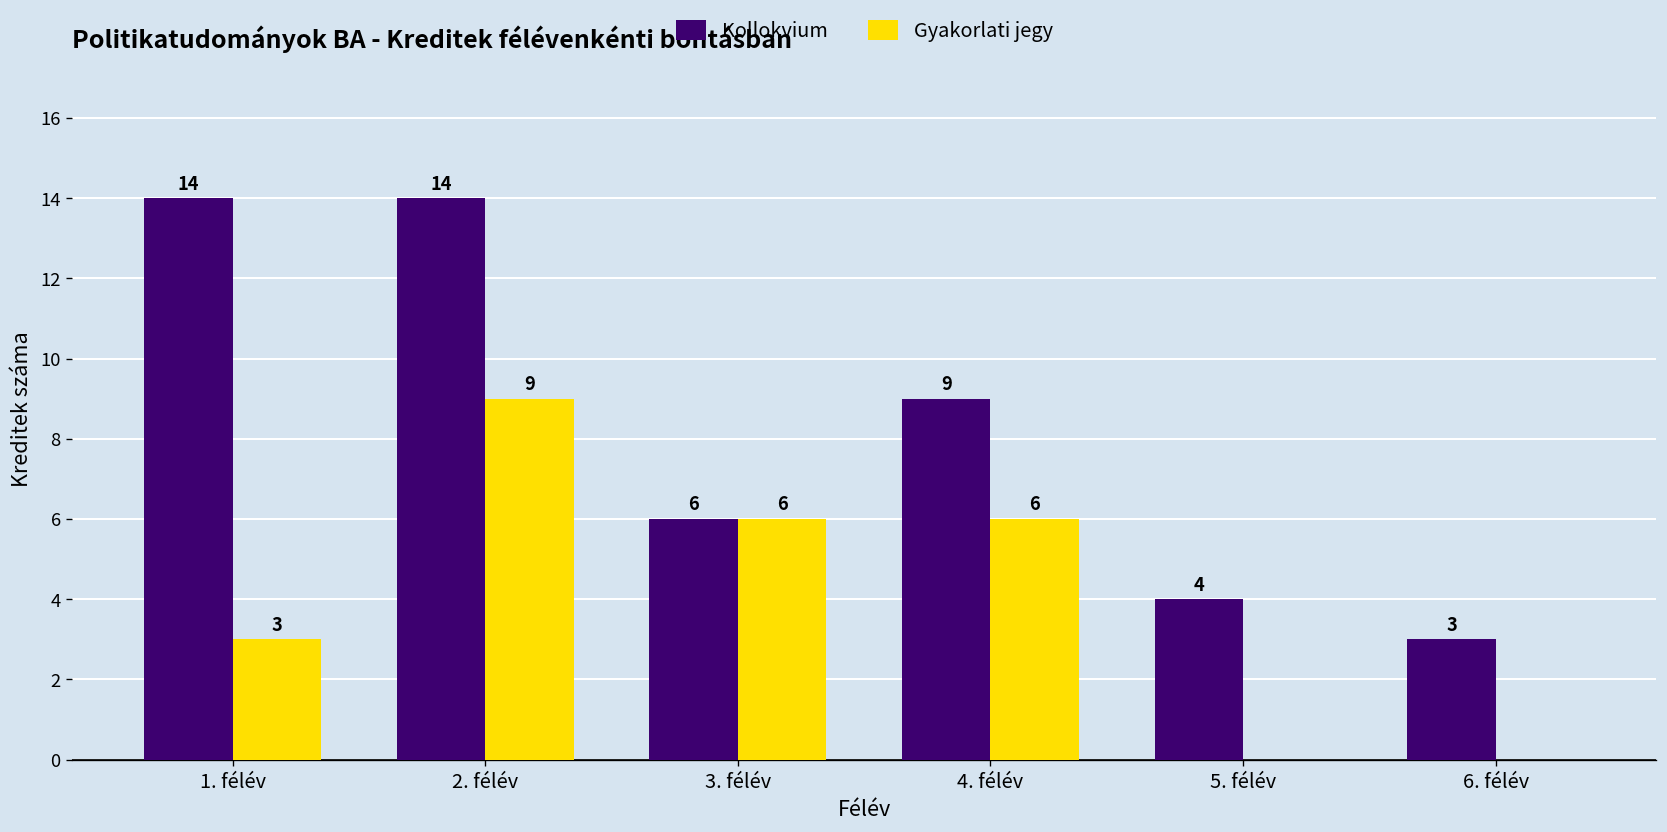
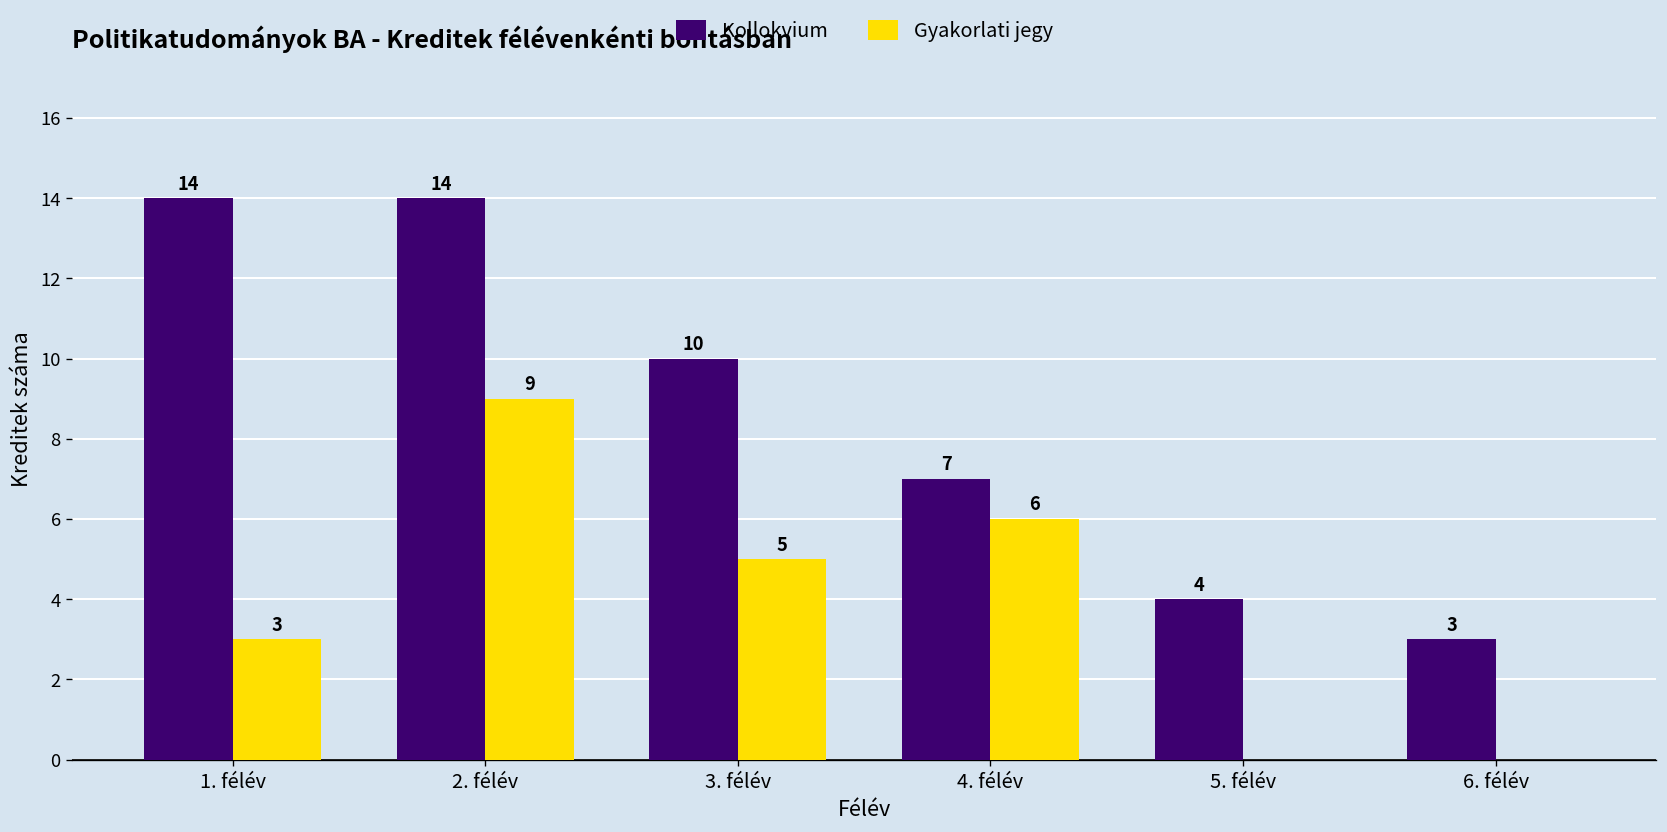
  {
    "Kollokvium": {
      "1. félév": 14,
      "2. félév": 14,
-     "3. félév": 6,
-     "4. félév": 9,
+     "3. félév": 10,
+     "4. félév": 7,
      "5. félév": 4,
      "6. félév": 3
    },
    "Gyakorlati jegy": {
      "1. félév": 3,
      "2. félév": 9,
-     "3. félév": 6,
+     "3. félév": 5,
      "4. félév": 6
    }
  }
